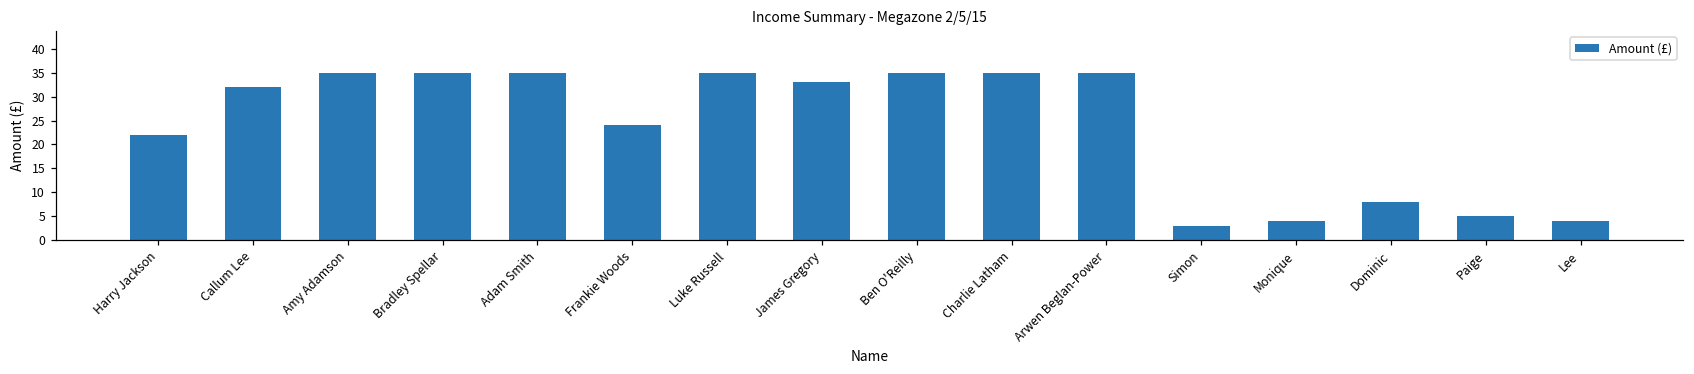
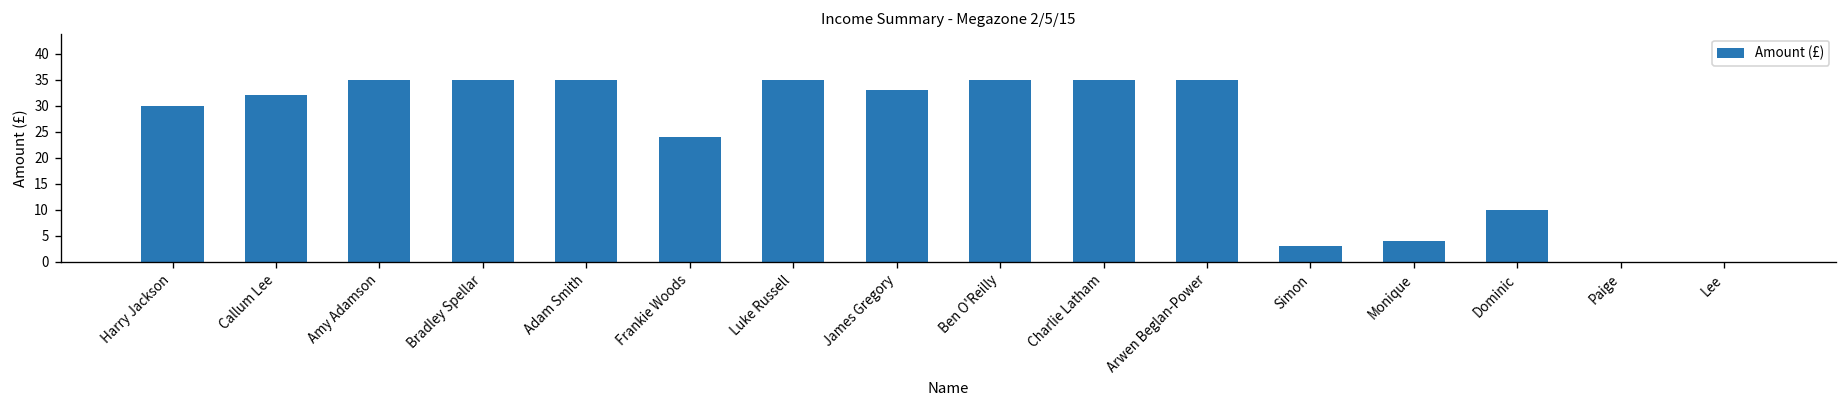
  {
-   "Harry Jackson": 22,
+   "Harry Jackson": 30,
    "Callum Lee": 32,
    "Amy Adamson": 35,
    "Bradley Spellar": 35,
    "Adam Smith": 35,
    "Frankie Woods": 24,
    "Luke Russell": 35,
    "James Gregory": 33,
    "Ben O'Reilly": 35,
    "Charlie Latham": 35,
    "Arwen Beglan-Power": 35,
    "Simon": 3,
    "Monique": 4,
-   "Dominic": 8,
-   "Paige": 5,
-   "Lee": 4
+   "Dominic": 10,
+   "Paige": 0,
+   "Lee": 0
  }
